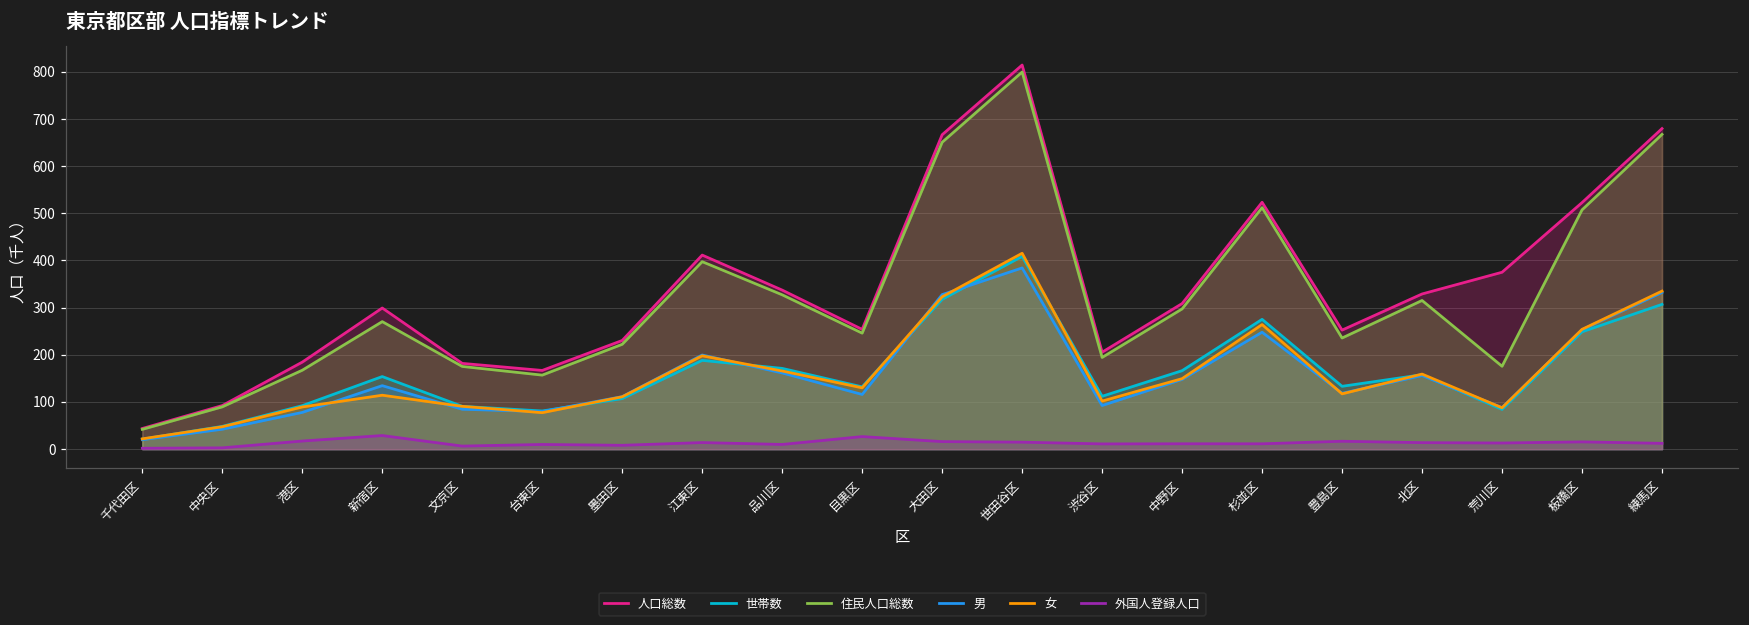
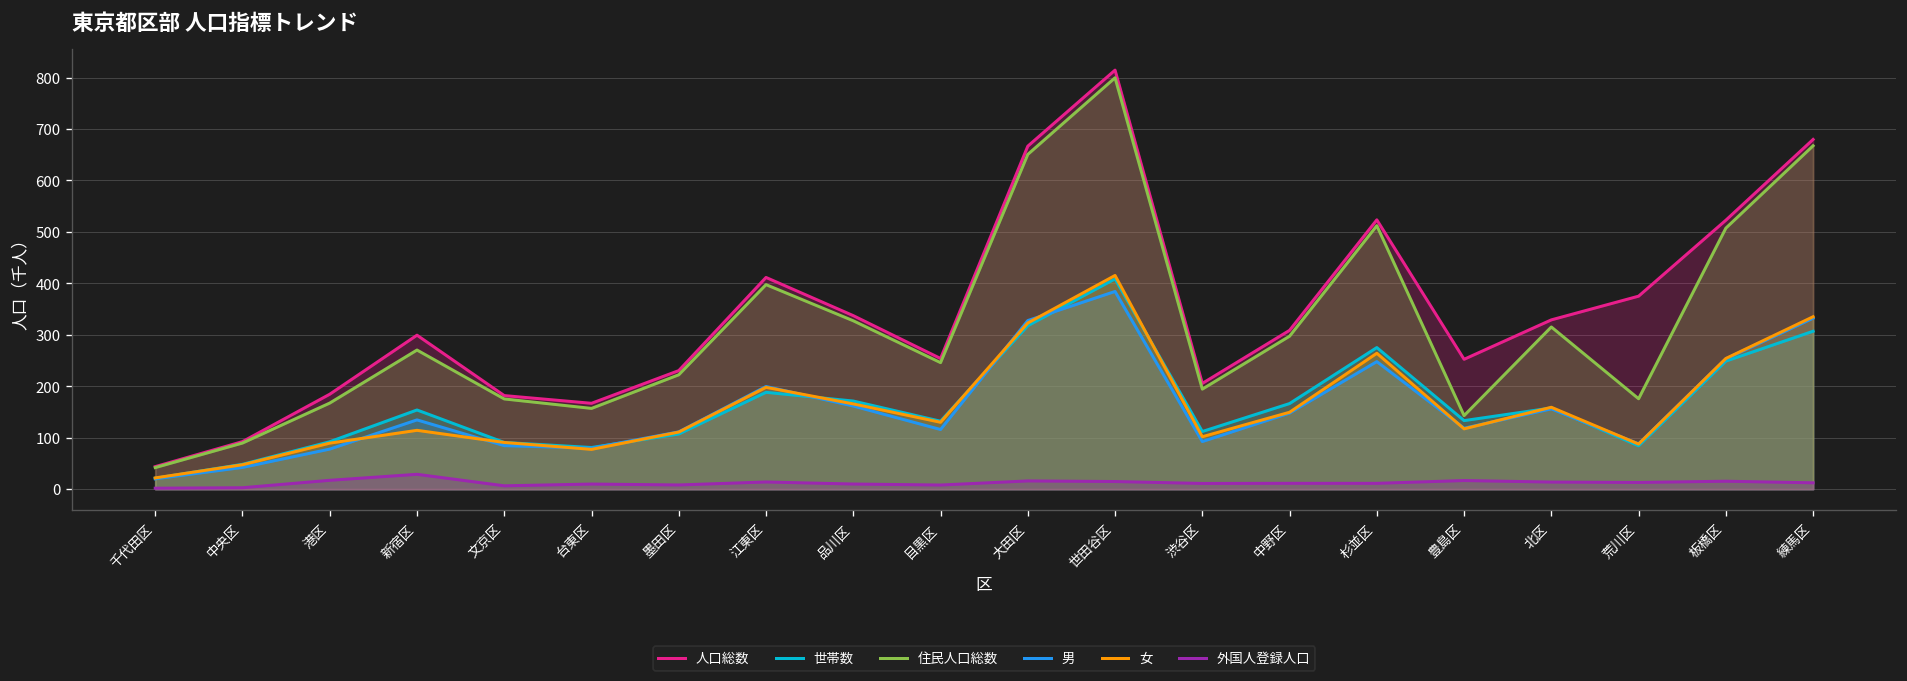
  {
    "人口総数": {
      "港区": 180,
      "新宿区": 300,
      "文京区": 180,
      "台東区": 170,
      "墨田区": 230,
      "江東区": 410,
      "品川区": 340,
      "目黒区": 250,
      "大田区": 670,
      "世田谷区": 810,
      "渋谷区": 210,
      "中野区": 310,
      "杉並区": 520,
      "豊島区": 250,
      "北区": 330,
      "荒川区": 380,
      "板橋区": 520,
      "練馬区": 680
    },
    "住民人口総数": {
      "港区": 170,
      "新宿区": 270,
      "文京区": 180,
      "台東区": 160,
      "墨田区": 220,
      "江東区": 400,
      "品川区": 330,
      "目黒区": 250,
      "大田区": 650,
      "世田谷区": 800,
      "渋谷区": 190,
      "中野区": 300,
      "杉並区": 510,
-     "豊島区": 240,
+     "豊島区": 140,
      "北区": 320,
      "荒川区": 180,
      "板橋区": 510,
      "練馬区": 670
    },
    "女": {
      "新宿区": 110,
      "世田谷区": 420,
      "渋谷区": 100,
      "杉並区": 260
    },
    "外国人登録人口": {
      "千代田区": 0,
      "中央区": 0,
      "港区": 20,
      "新宿区": 30,
      "文京区": 10,
      "台東区": 10,
      "墨田区": 10,
      "江東区": 10,
      "品川区": 10,
-     "目黒区": 30,
+     "目黒区": 10,
      "大田区": 20,
      "世田谷区": 10,
      "渋谷区": 10,
      "中野区": 10,
      "杉並区": 10,
      "豊島区": 20,
      "北区": 10,
      "荒川区": 10,
      "板橋区": 20,
      "練馬区": 10
    }
  }
